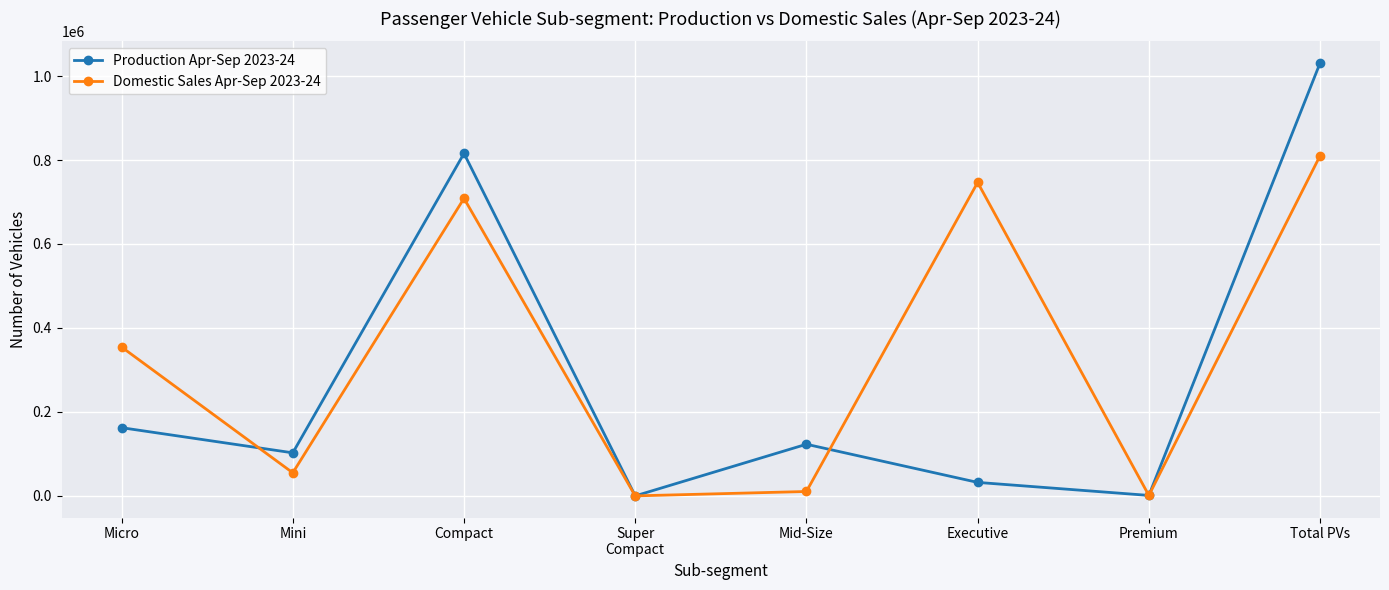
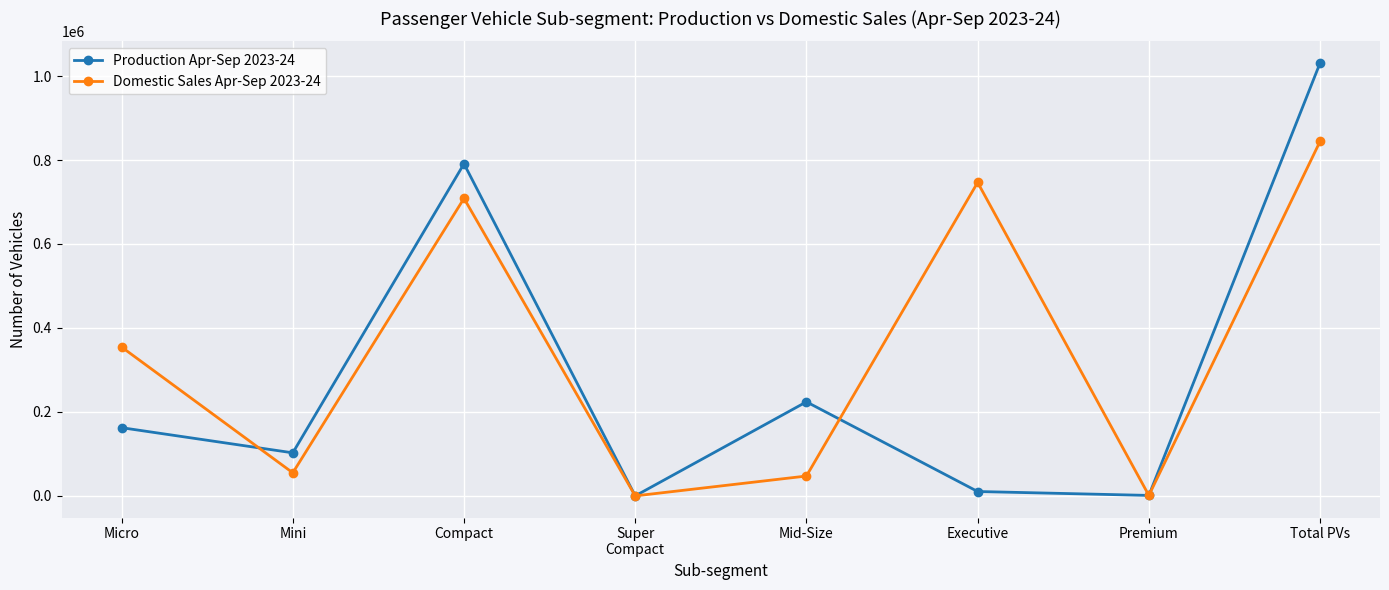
  {
    "Production Apr-Sep 2023-24": {
      "Micro": 160000,
      "Mini": 100000,
-     "Compact": 820000,
-     "Mid-Size": 120000,
-     "Executive": 30000,
+     "Compact": 790000,
+     "Mid-Size": 220000,
+     "Executive": 10000,
      "Total PVs": 1030000
    },
    "Domestic Sales Apr-Sep 2023-24": {
      "Micro": 350000,
      "Mini": 50000,
      "Compact": 710000,
-     "Mid-Size": 10000,
+     "Mid-Size": 50000,
      "Executive": 750000,
-     "Total PVs": 810000
+     "Total PVs": 840000
    }
  }
